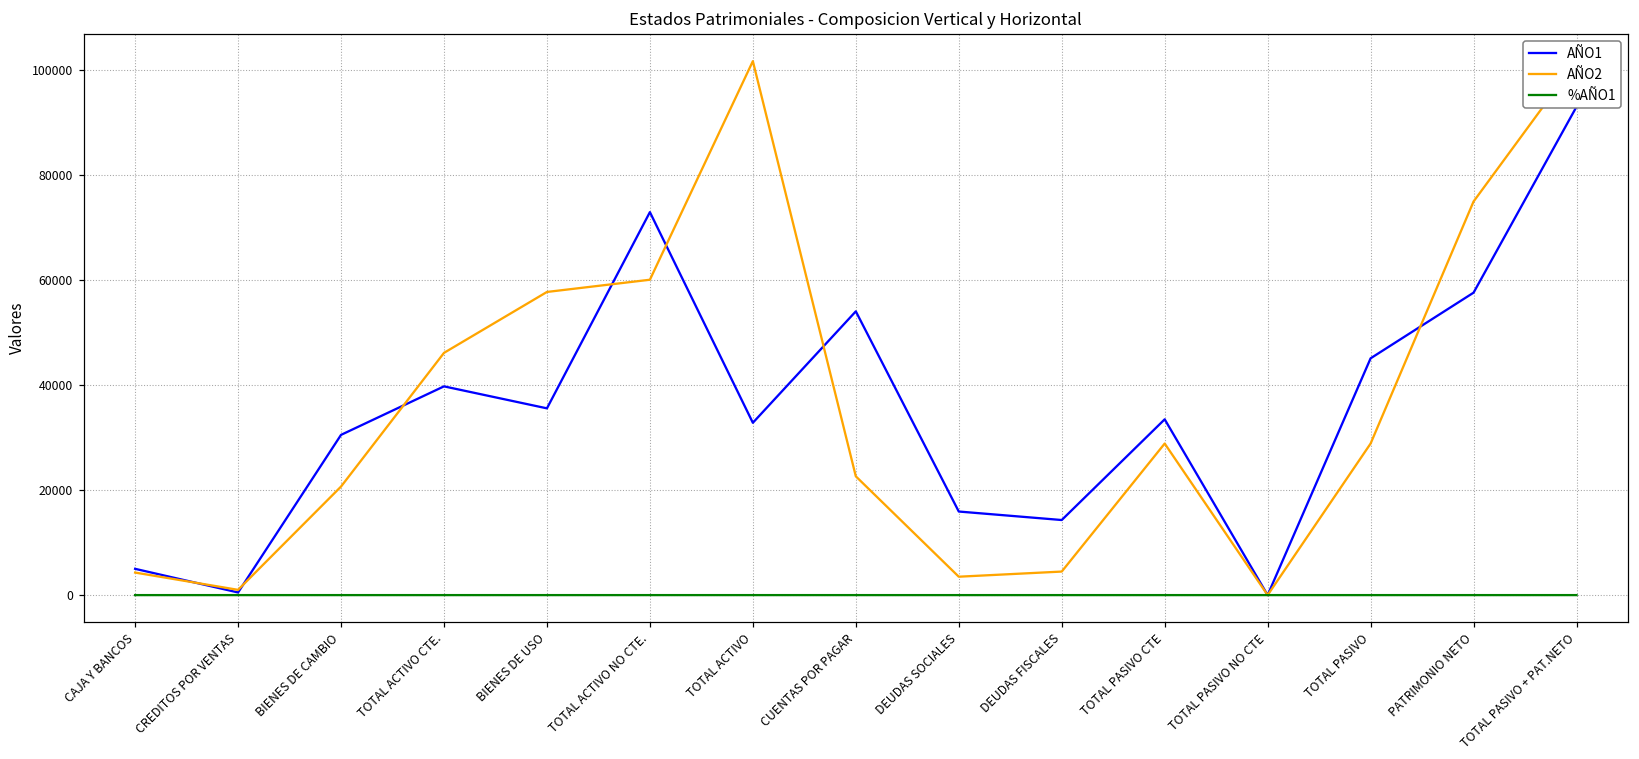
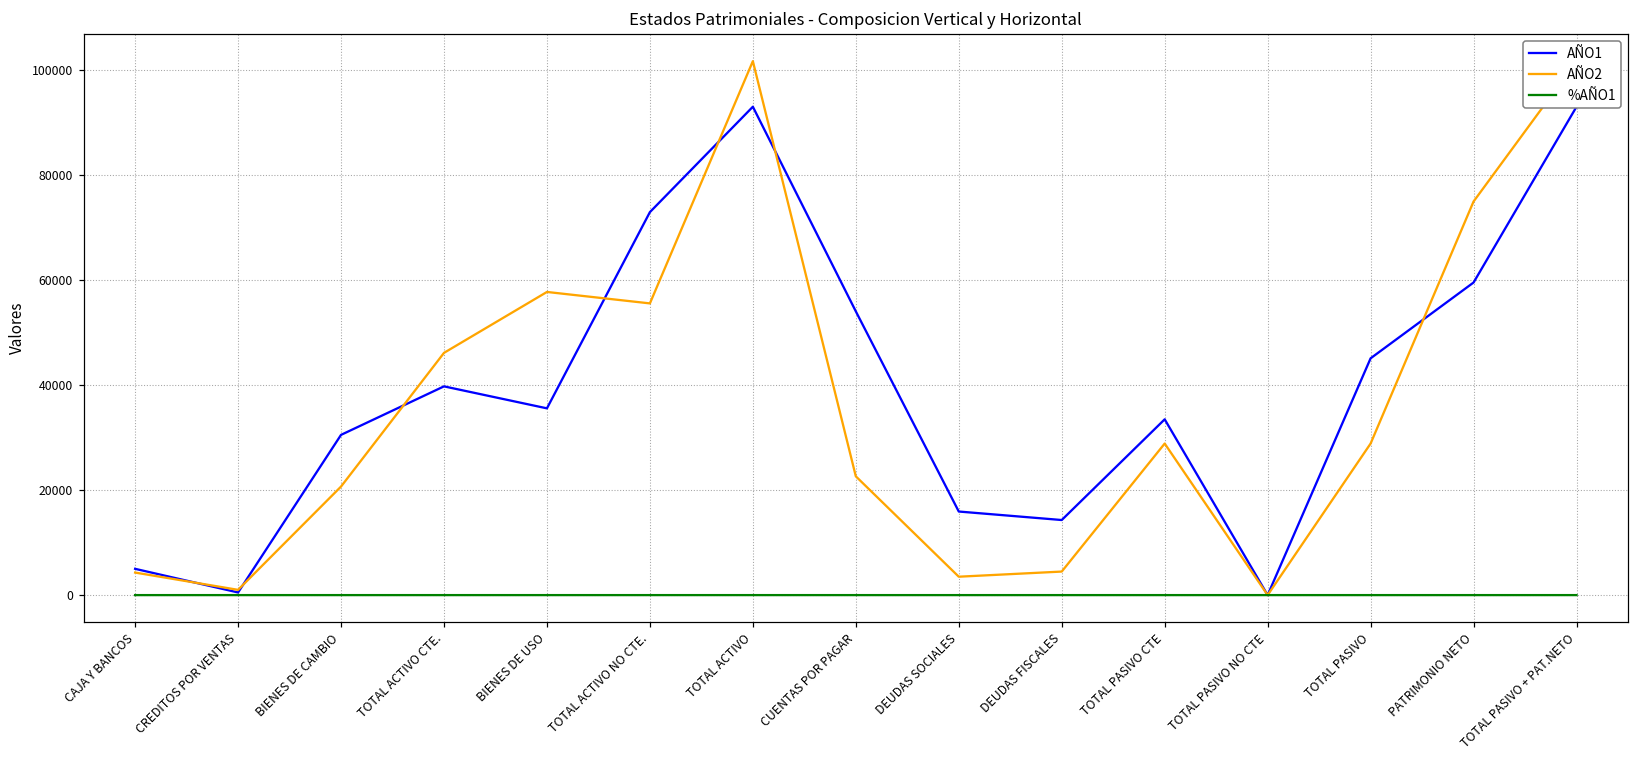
  {
    "AÑO1": {
      "CAJA Y BANCOS": 5000,
      "BIENES DE CAMBIO": 30000,
      "TOTAL ACTIVO CTE.": 40000,
      "BIENES DE USO": 36000,
      "TOTAL ACTIVO NO CTE.": 73000,
-     "TOTAL ACTIVO": 33000,
+     "TOTAL ACTIVO": 93000,
      "CUENTAS POR PAGAR": 54000,
      "DEUDAS SOCIALES": 16000,
      "DEUDAS FISCALES": 14000,
      "TOTAL PASIVO CTE": 33000,
      "TOTAL PASIVO": 45000,
-     "PATRIMONIO NETO": 58000
+     "PATRIMONIO NETO": 59000
    },
    "AÑO2": {
      "CAJA Y BANCOS": 4000,
      "BIENES DE CAMBIO": 21000,
      "TOTAL ACTIVO CTE.": 46000,
      "BIENES DE USO": 58000,
-     "TOTAL ACTIVO NO CTE.": 60000,
+     "TOTAL ACTIVO NO CTE.": 56000,
      "TOTAL ACTIVO": 102000,
      "CUENTAS POR PAGAR": 23000,
      "DEUDAS SOCIALES": 4000,
      "DEUDAS FISCALES": 4000,
      "TOTAL PASIVO CTE": 29000,
      "TOTAL PASIVO": 29000,
      "PATRIMONIO NETO": 75000
    },
    "%AÑO1": {
      "CAJA Y BANCOS": 0,
      "BIENES DE CAMBIO": 0,
      "TOTAL ACTIVO CTE.": 0,
      "BIENES DE USO": 0,
      "TOTAL ACTIVO NO CTE.": 0,
      "TOTAL ACTIVO": 0,
      "CUENTAS POR PAGAR": 0,
      "DEUDAS SOCIALES": 0,
      "DEUDAS FISCALES": 0,
      "TOTAL PASIVO CTE": 0,
      "TOTAL PASIVO": 0,
      "PATRIMONIO NETO": 0,
      "TOTAL PASIVO + PAT.NETO": 0
    }
  }
